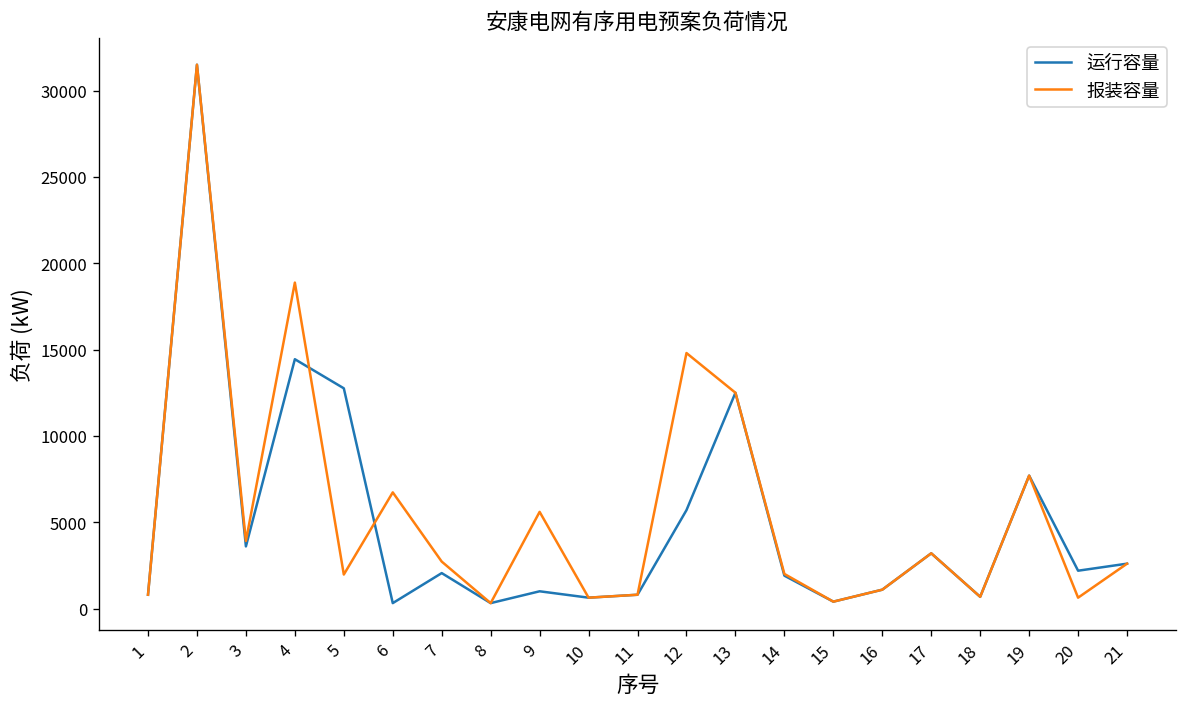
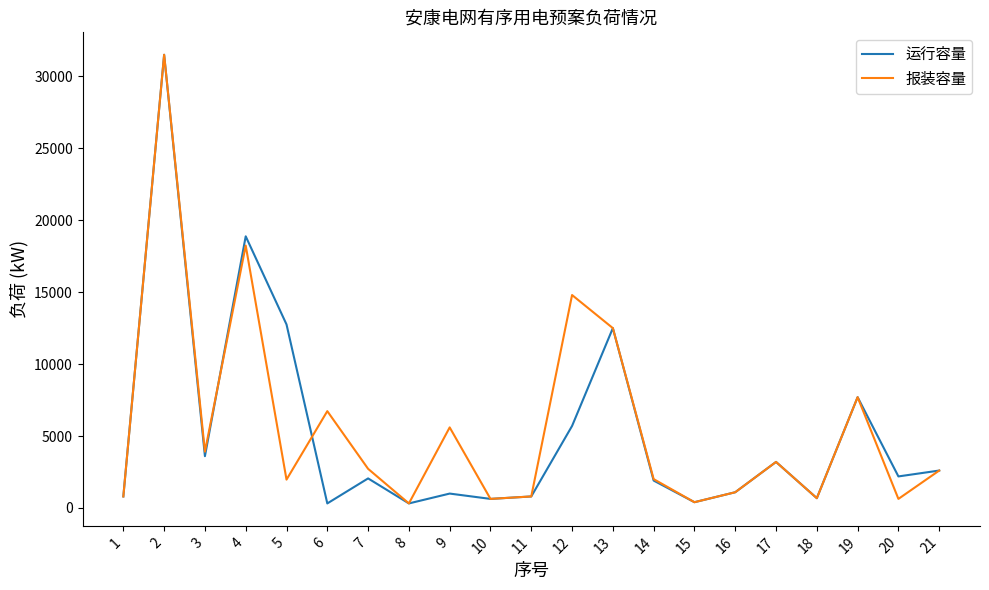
  {
    "运行容量": {
      "3": 3600,
-     "4": 14400,
+     "4": 18900,
      "5": 12800,
      "6": 300,
      "7": 2100,
      "9": 1000,
      "12": 5700,
      "20": 2200
    },
    "报装容量": {
      "3": 3900,
-     "4": 18900,
+     "4": 18200,
      "5": 2000,
      "6": 6700,
      "7": 2700,
      "9": 5600,
      "12": 14800,
      "20": 600
    }
  }
